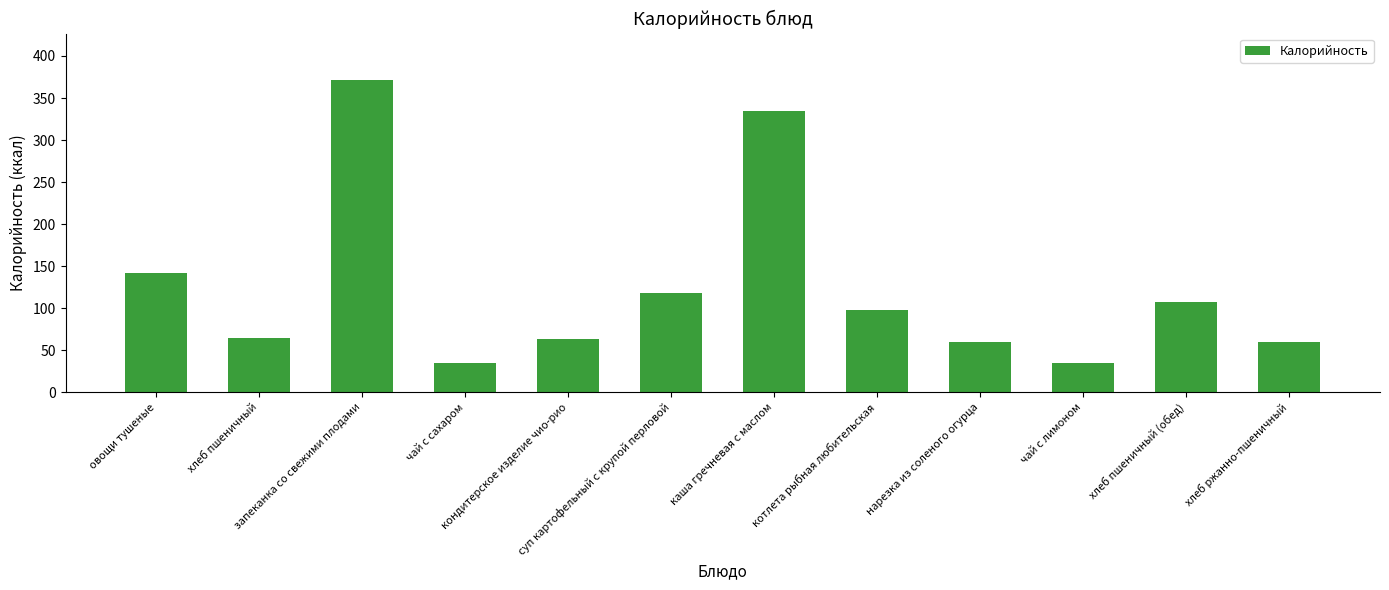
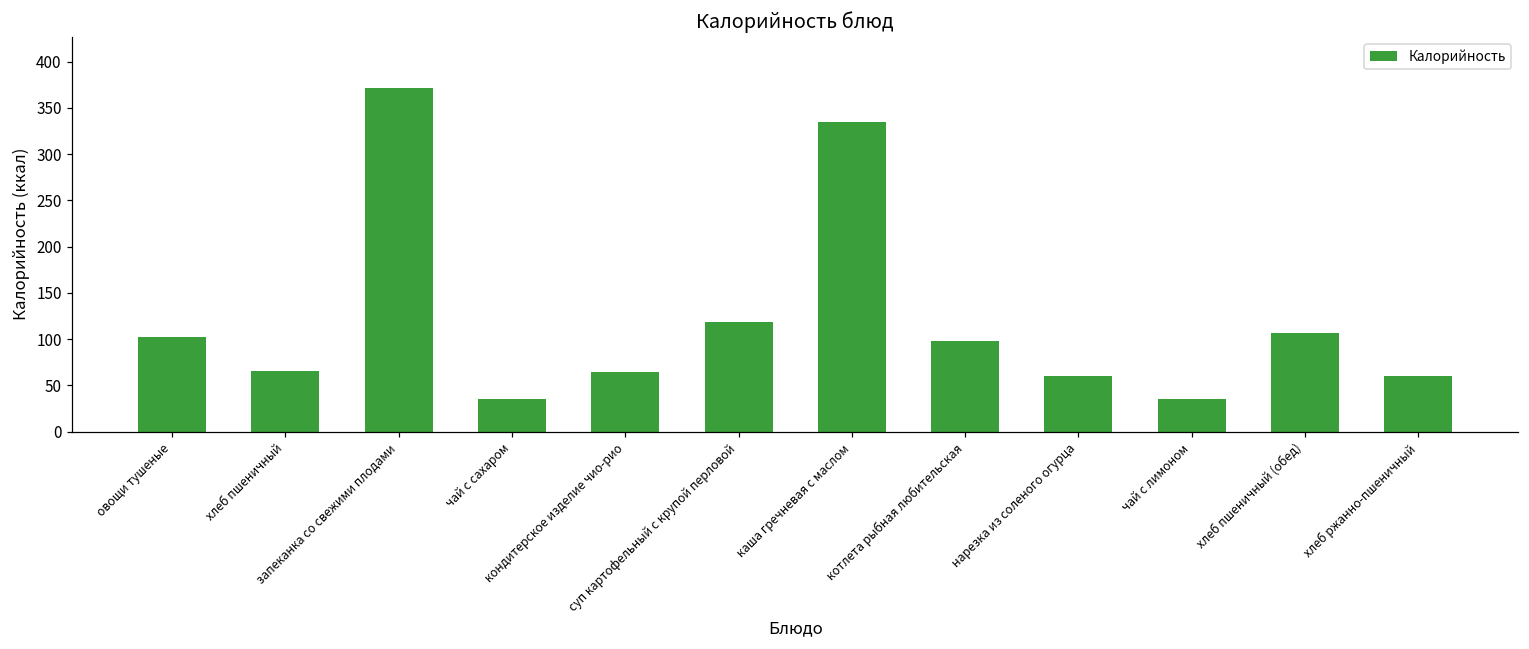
  {
-   "овощи тушеные": 140,
+   "овощи тушеные": 100,
    "хлеб пшеничный": 70,
    "запеканка со свежими плодами": 370,
    "чай с сахаром": 40,
    "кондитерское изделие чио-рио": 60,
    "суп картофельный с крупой перловой": 120,
    "каша гречневая с маслом": 340,
    "котлета рыбная любительская": 100,
    "нарезка из соленого огурца": 60,
    "чай с лимоном": 40,
    "хлеб пшеничный (обед)": 110,
    "хлеб ржанно-пшеничный": 60
  }
